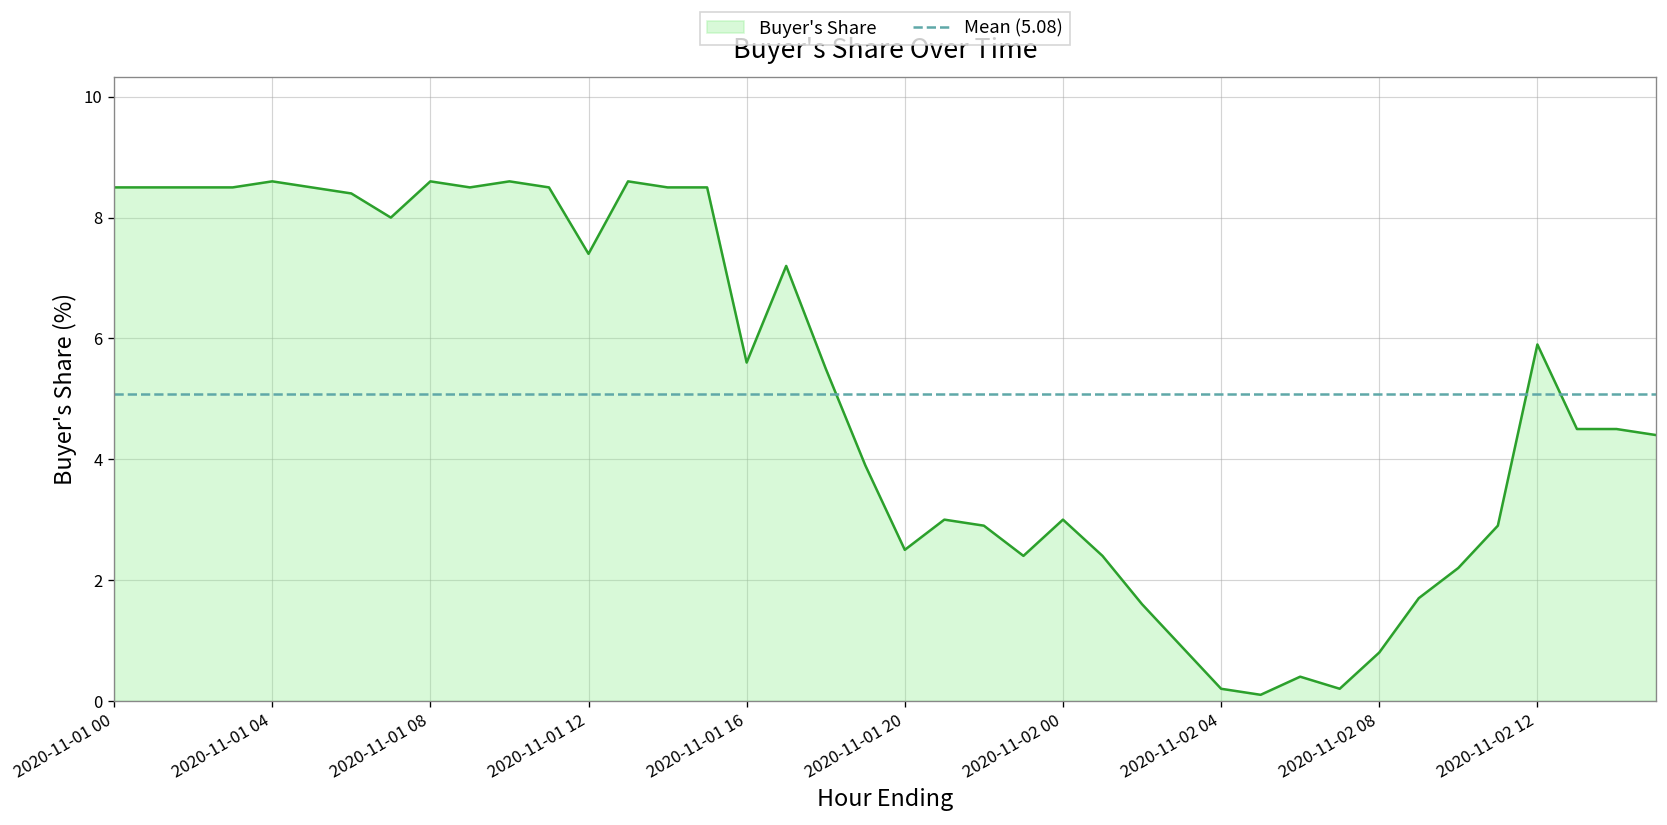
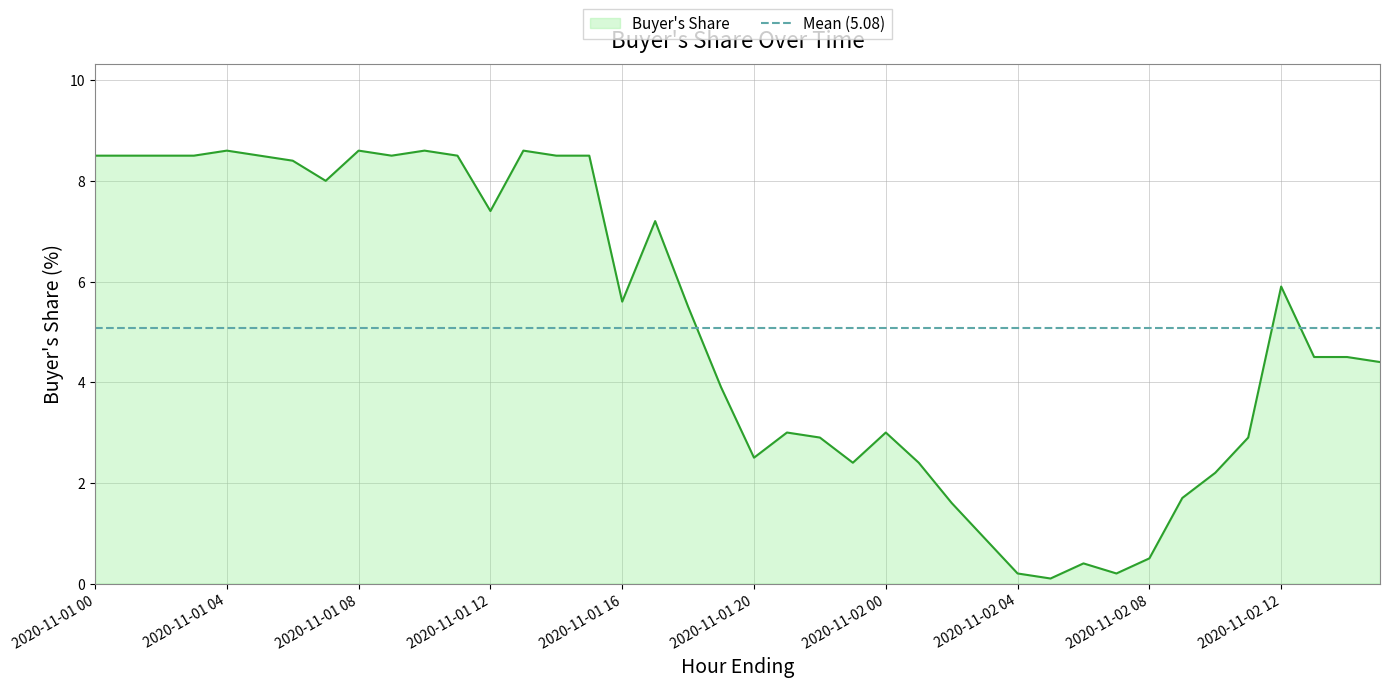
  {
    "2020-11-01 00": 8.5,
    "2020-11-01 04": 8.6,
    "2020-11-01 08": 8.6,
    "2020-11-01 12": 7.4,
    "2020-11-01 16": 5.6,
    "2020-11-01 20": 2.5,
    "2020-11-02 00": 3.0,
    "2020-11-02 04": 0.2,
-   "2020-11-02 08": 0.8,
+   "2020-11-02 08": 0.5,
    "2020-11-02 12": 5.9
  }
